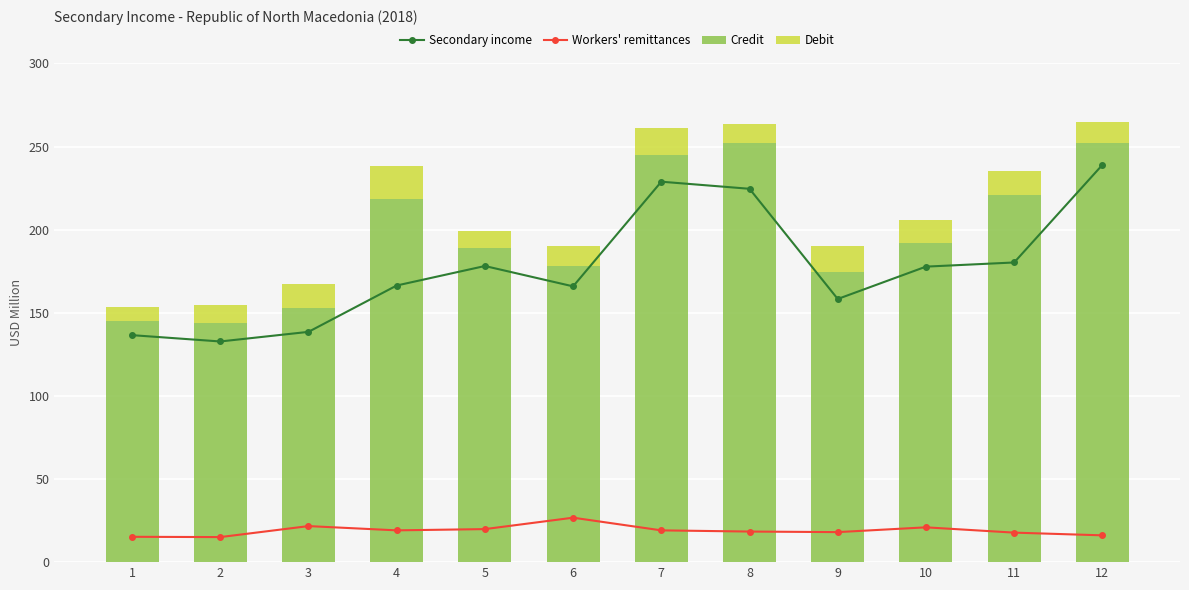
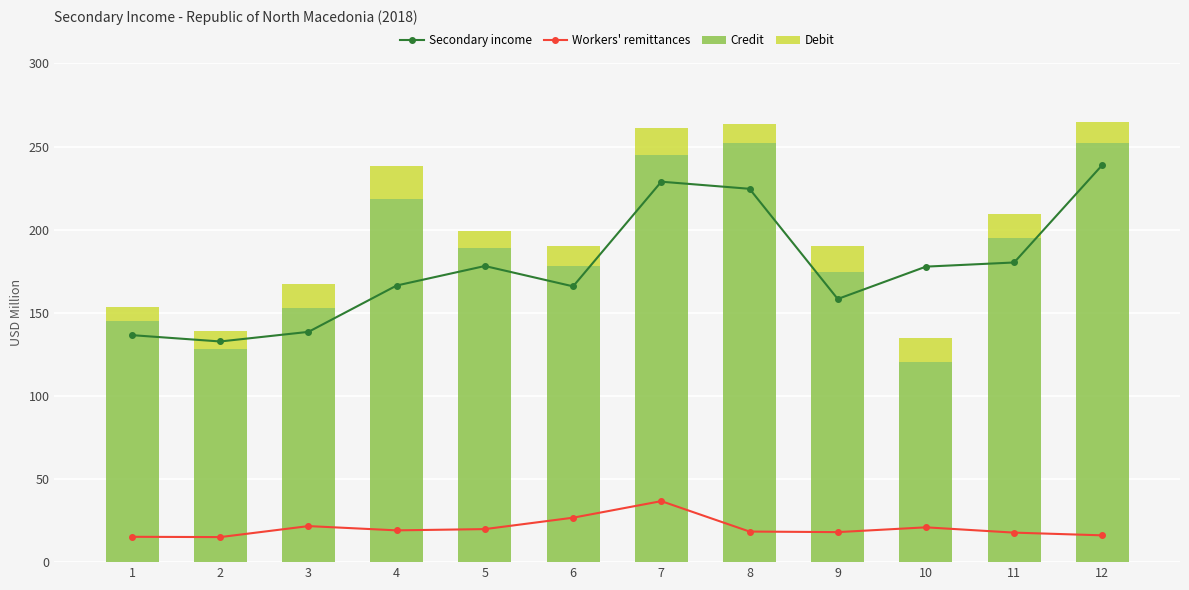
  {
    "Secondary income": {
      "1": 137,
      "2": 133,
      "3": 139,
      "4": 166,
      "5": 178,
      "6": 166,
      "7": 229,
      "8": 225,
      "9": 158,
      "10": 178,
      "11": 180,
      "12": 239
    },
    "Credit": {
      "1": 145,
-     "2": 144,
+     "2": 128,
      "3": 153,
      "4": 219,
      "5": 189,
      "6": 178,
      "7": 245,
      "8": 252,
      "9": 174,
-     "10": 192,
-     "11": 221,
+     "10": 120,
+     "11": 195,
      "12": 252
    },
    "Workers' remittances": {
      "1": 15,
      "2": 15,
      "3": 22,
      "4": 19,
      "5": 20,
      "6": 27,
-     "7": 19,
+     "7": 37,
      "8": 18,
      "9": 18,
      "10": 21,
      "11": 18,
      "12": 16
    },
    "Debit": {
      "1": 9,
      "2": 11,
      "3": 15,
      "4": 20,
      "5": 11,
      "6": 12,
      "7": 16,
      "8": 11,
      "9": 16,
      "10": 14,
      "11": 15,
      "12": 13
    }
  }
